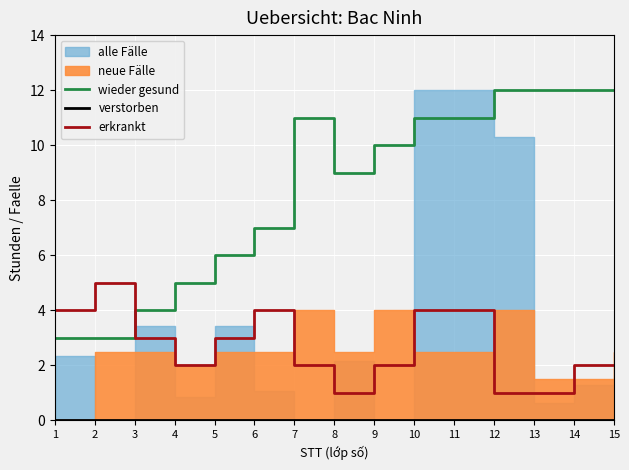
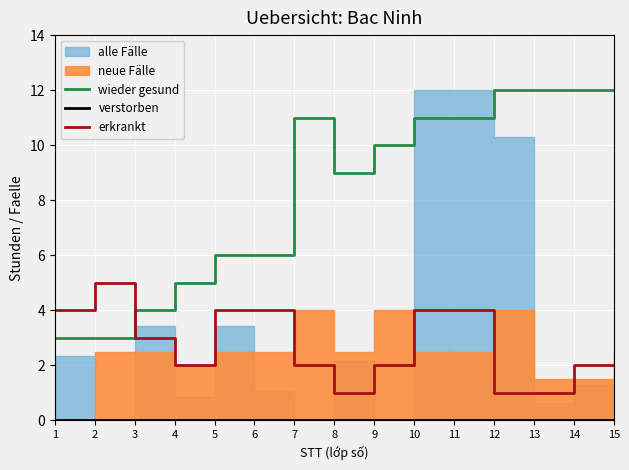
  {
    "wieder gesund": {
      "1": 3,
      "2": 3,
      "3": 4,
      "4": 5,
      "5": 6,
-     "6": 7,
+     "6": 6,
      "7": 11,
      "8": 9,
      "9": 10,
      "10": 11,
      "11": 11,
      "13": 12,
      "14": 12,
      "15": 12
    },
    "verstorben": {
      "4": 0,
      "5": 0,
      "6": 0,
      "11": 0,
      "12": 0,
      "13": 0,
      "14": 0,
      "15": 0
    },
    "erkrankt": {
      "1": 4,
      "2": 5,
      "3": 3,
-     "5": 3,
+     "5": 4,
      "6": 4,
      "7": 2,
      "8": 1,
      "9": 2,
      "11": 4,
      "12": 1,
      "13": 1,
      "14": 2,
      "15": 2
    }
  }
